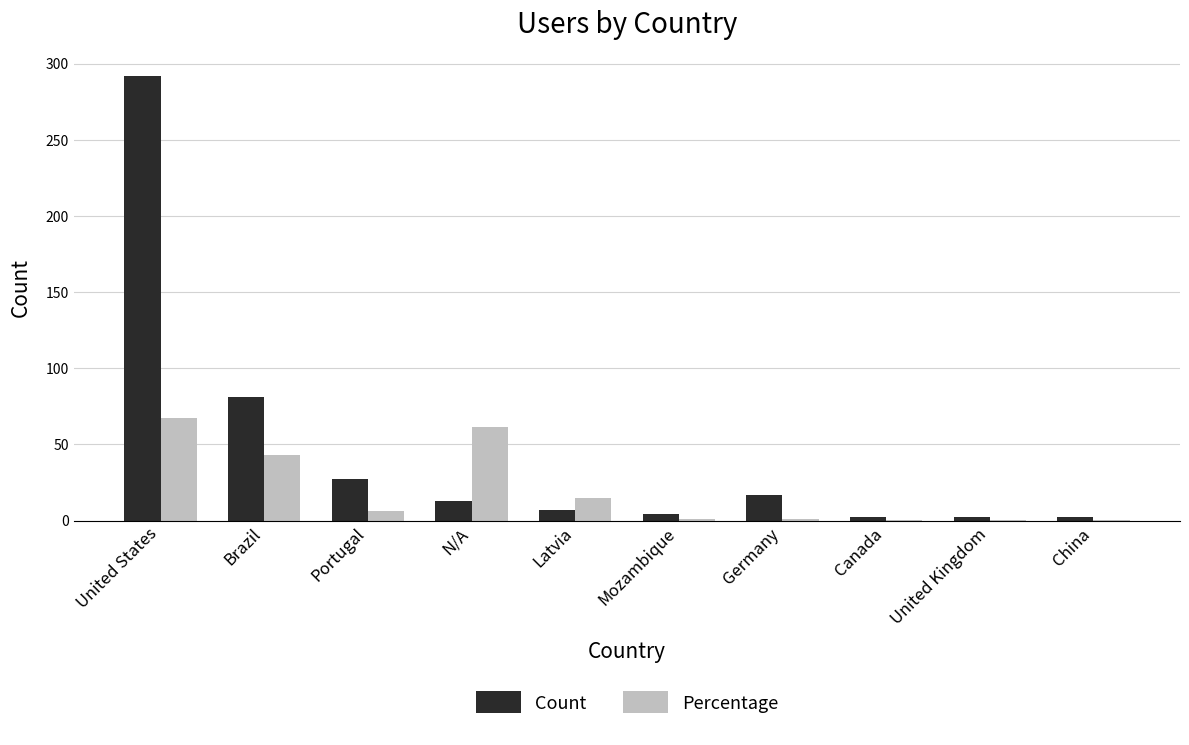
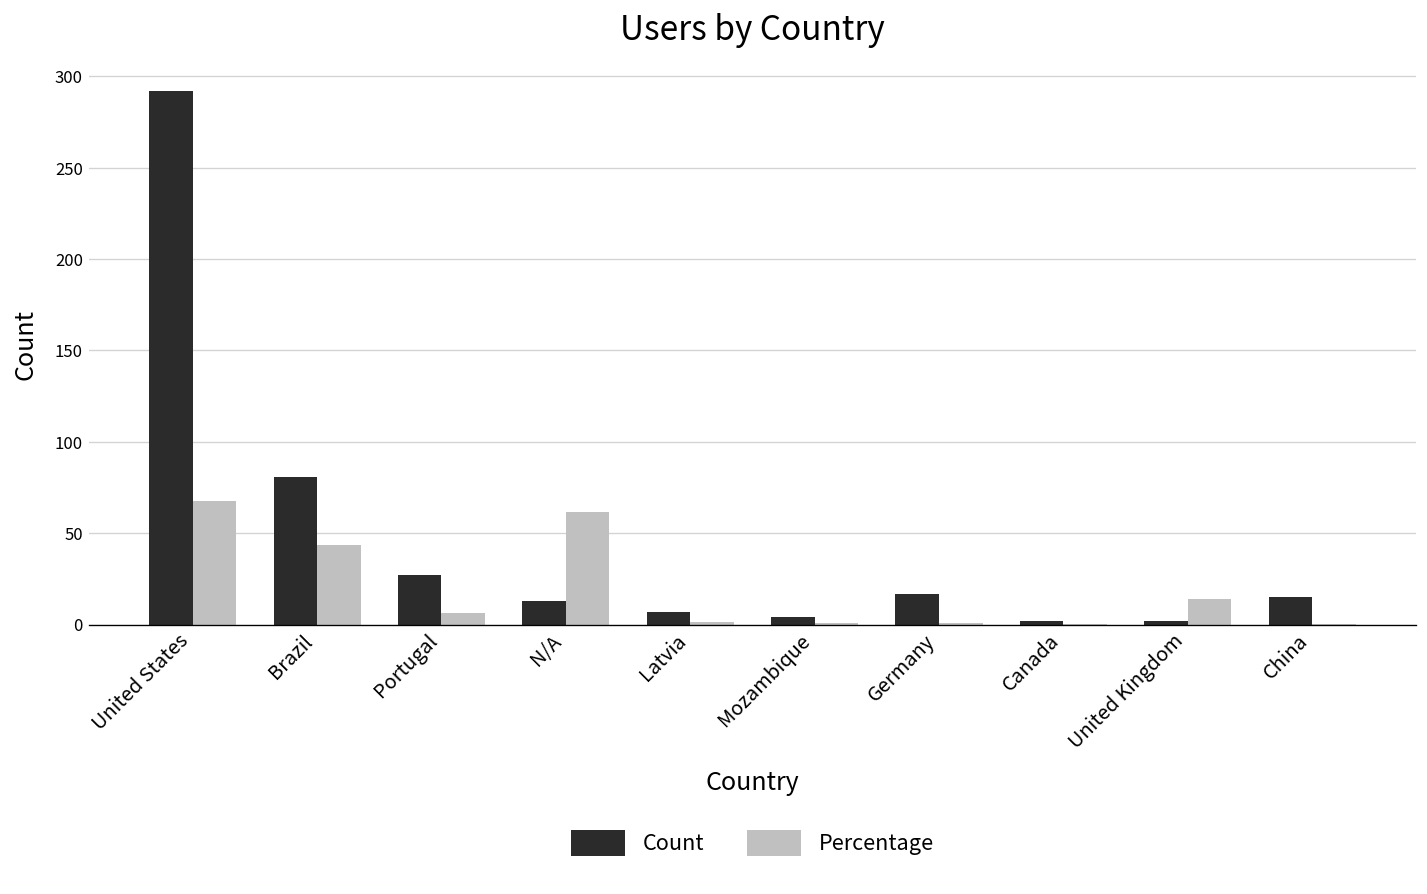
  {
    "Count": {
      "United States": 292,
      "Brazil": 81,
      "Portugal": 27,
      "N/A": 13,
      "Latvia": 7,
      "Mozambique": 4,
      "Germany": 17,
      "Canada": 2,
      "United Kingdom": 2,
-     "China": 2
+     "China": 15
    },
    "Percentage": {
      "United States": 67,
      "Brazil": 43,
      "Portugal": 6,
      "N/A": 62,
-     "Latvia": 15,
-     "United Kingdom": 0
+     "Latvia": 2,
+     "United Kingdom": 14
    }
  }
